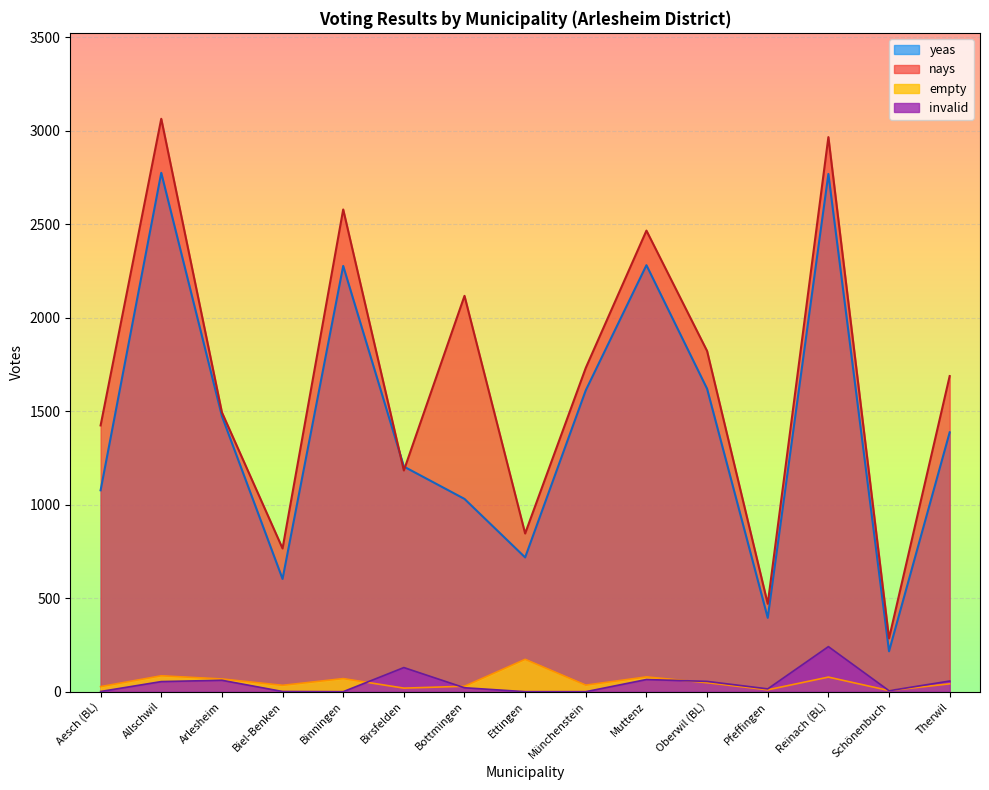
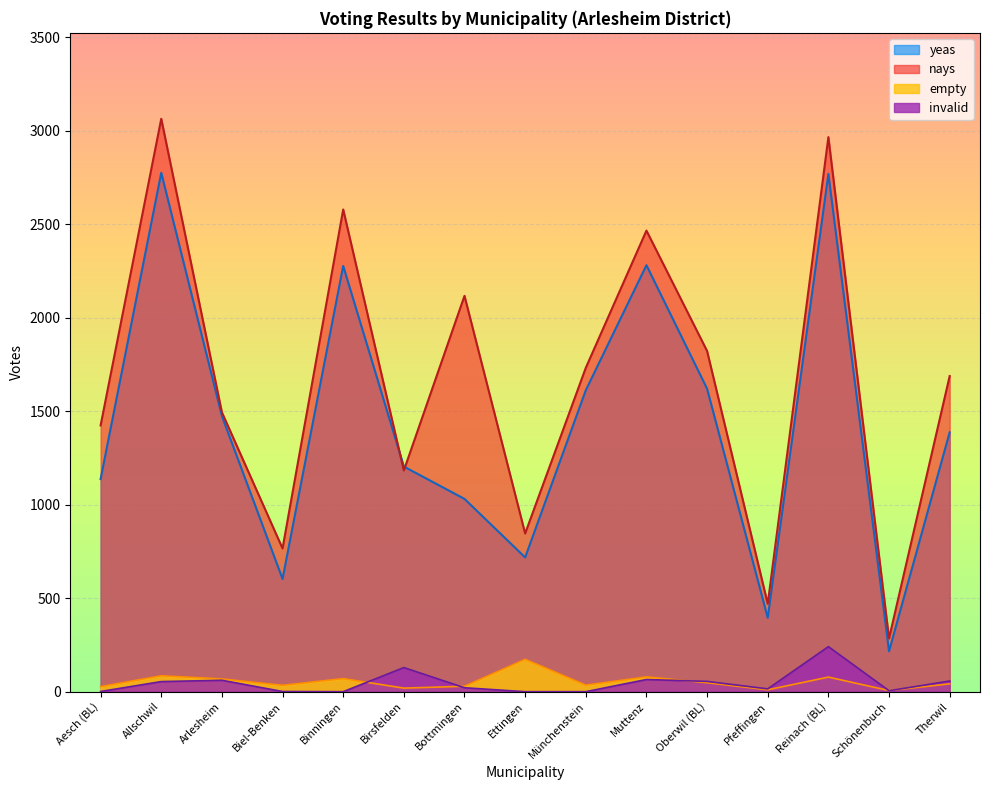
  {
    "yeas": {
-     "Aesch (BL)": 1080,
+     "Aesch (BL)": 1140,
      "Allschwil": 2780,
      "Arlesheim": 1470,
      "Biel-Benken": 600,
      "Binningen": 2280,
      "Birsfelden": 1200,
      "Bottmingen": 1030,
      "Ettingen": 720,
      "Münchenstein": 1610,
      "Muttenz": 2280,
      "Oberwil (BL)": 1620,
      "Pfeffingen": 400,
      "Reinach (BL)": 2770,
      "Schönenbuch": 220,
      "Therwil": 1390
    },
    "nays": {
      "Aesch (BL)": 1420,
      "Allschwil": 3060,
      "Arlesheim": 1490,
      "Biel-Benken": 770,
      "Binningen": 2580,
      "Birsfelden": 1180,
      "Bottmingen": 2120,
      "Ettingen": 850,
      "Münchenstein": 1730,
      "Muttenz": 2470,
      "Oberwil (BL)": 1820,
      "Pfeffingen": 470,
      "Reinach (BL)": 2970,
      "Schönenbuch": 290,
      "Therwil": 1690
    },
    "empty": {
      "Aesch (BL)": 30,
      "Allschwil": 90,
      "Biel-Benken": 30,
      "Binningen": 70,
      "Birsfelden": 20,
      "Ettingen": 170,
      "Münchenstein": 40,
      "Muttenz": 80,
      "Reinach (BL)": 80,
      "Therwil": 40
    },
    "invalid": {
      "Aesch (BL)": 0,
      "Allschwil": 50,
      "Biel-Benken": 0,
      "Binningen": 0,
      "Birsfelden": 130,
      "Ettingen": 0,
      "Münchenstein": 0,
      "Muttenz": 70,
      "Reinach (BL)": 240,
      "Therwil": 60
    }
  }
